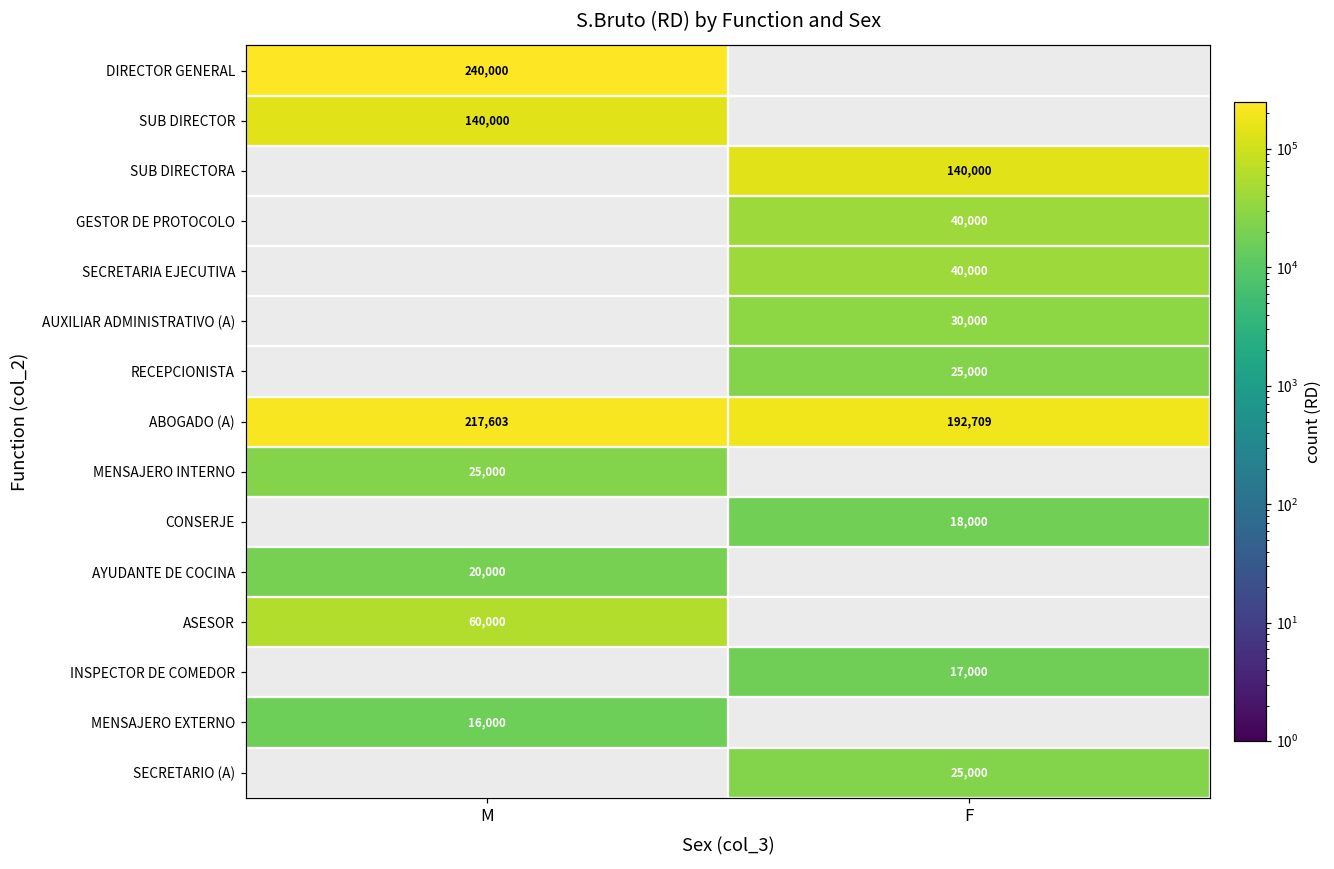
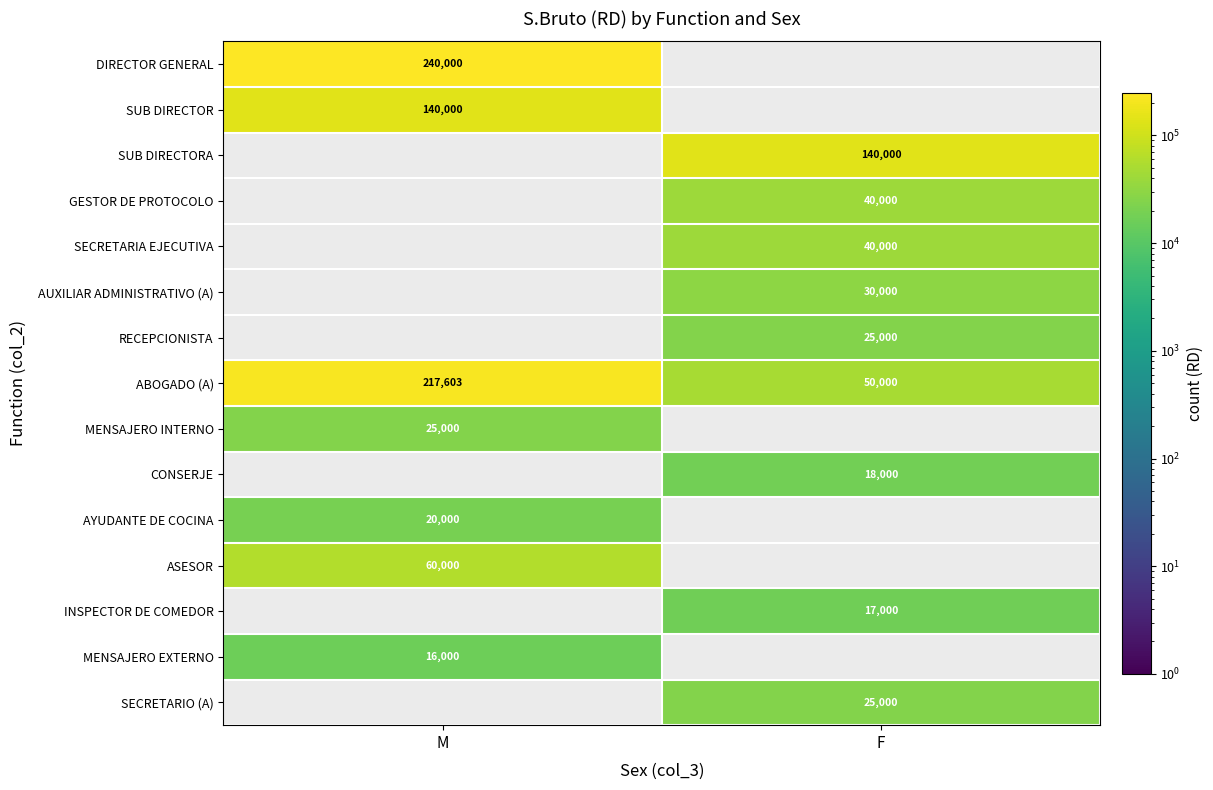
  {
    "DIRECTOR GENERAL": {
      "M": "240,000"
    },
    "SUB DIRECTOR": {
      "M": "140,000"
    },
    "SUB DIRECTORA": {
      "F": "140,000"
    },
    "GESTOR DE PROTOCOLO": {
      "F": "40,000"
    },
    "SECRETARIA EJECUTIVA": {
      "F": "40,000"
    },
    "AUXILIAR ADMINISTRATIVO (A)": {
      "F": "30,000"
    },
    "RECEPCIONISTA": {
      "F": "25,000"
    },
    "ABOGADO (A)": {
      "M": "217,603",
-     "F": "192,709"
+     "F": "50,000"
    },
    "MENSAJERO INTERNO": {
      "M": "25,000"
    },
    "CONSERJE": {
      "F": "18,000"
    },
    "AYUDANTE DE COCINA": {
      "M": "20,000"
    },
    "ASESOR": {
      "M": "60,000"
    },
    "INSPECTOR DE COMEDOR": {
      "F": "17,000"
    },
    "MENSAJERO EXTERNO": {
      "M": "16,000"
    },
    "SECRETARIO (A)": {
      "F": "25,000"
    }
  }
